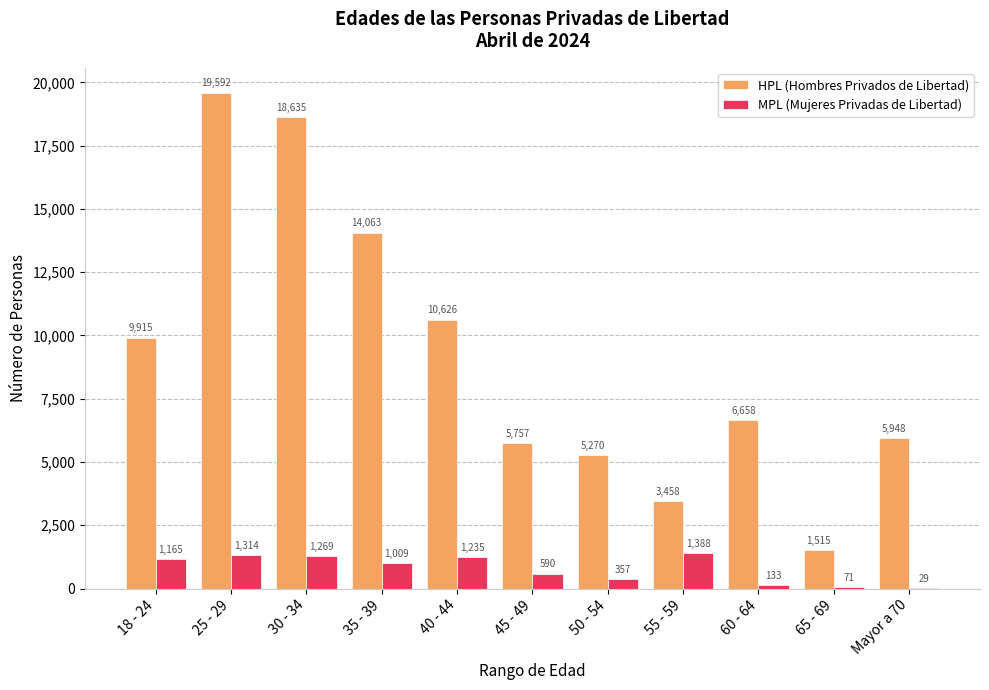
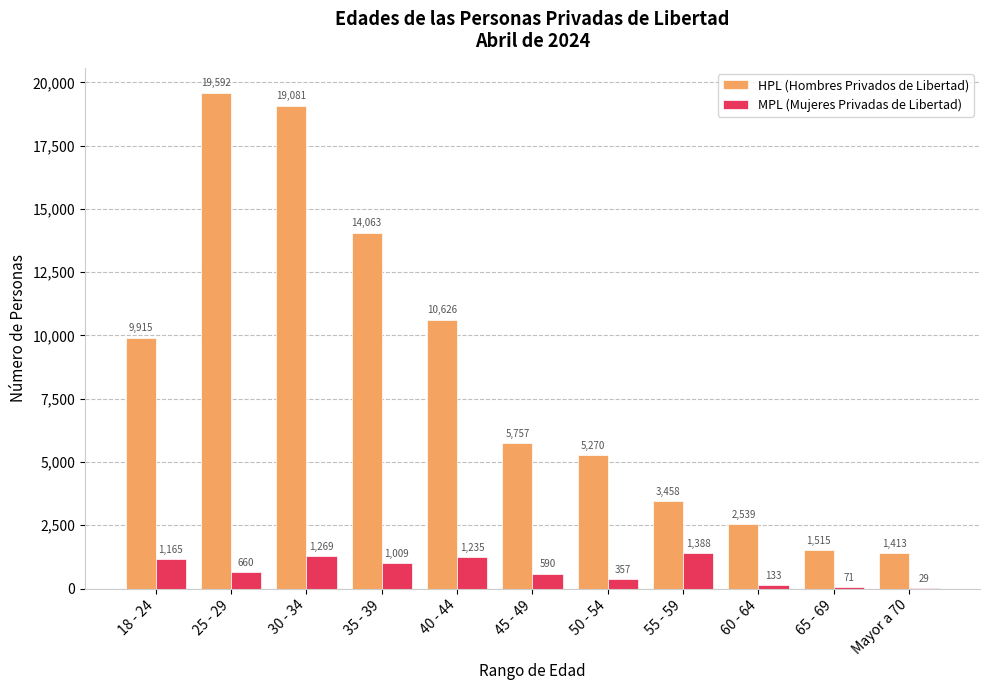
  {
    "HPL (Hombres Privados de Libertad)": {
      "18 - 24": "9,915",
      "25 - 29": "19,592",
-     "30 - 34": "18,635",
+     "30 - 34": "19,081",
      "35 - 39": "14,063",
      "40 - 44": "10,626",
      "45 - 49": "5,757",
      "50 - 54": "5,270",
      "55 - 59": "3,458",
-     "60 - 64": "6,658",
+     "60 - 64": "2,539",
      "65 - 69": "1,515",
-     "Mayor a 70": "5,948"
+     "Mayor a 70": "1,413"
    },
    "MPL (Mujeres Privadas de Libertad)": {
      "18 - 24": "1,165",
-     "25 - 29": "1,314",
+     "25 - 29": "660",
      "30 - 34": "1,269",
      "35 - 39": "1,009",
      "40 - 44": "1,235",
      "45 - 49": "590",
      "50 - 54": "357",
      "55 - 59": "1,388",
      "60 - 64": "133",
      "65 - 69": "71",
      "Mayor a 70": "29"
    }
  }
